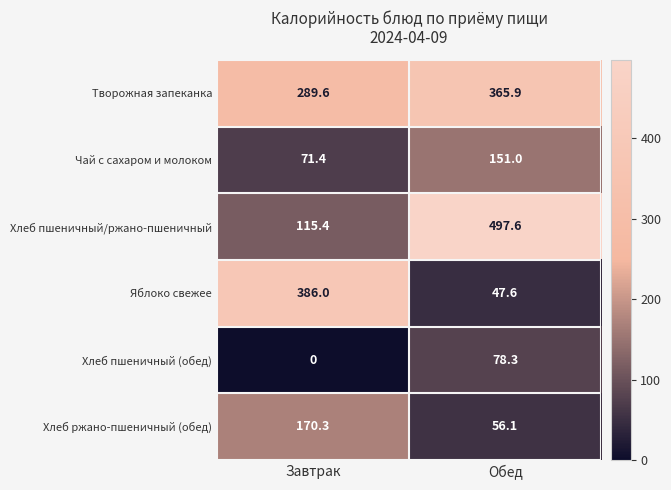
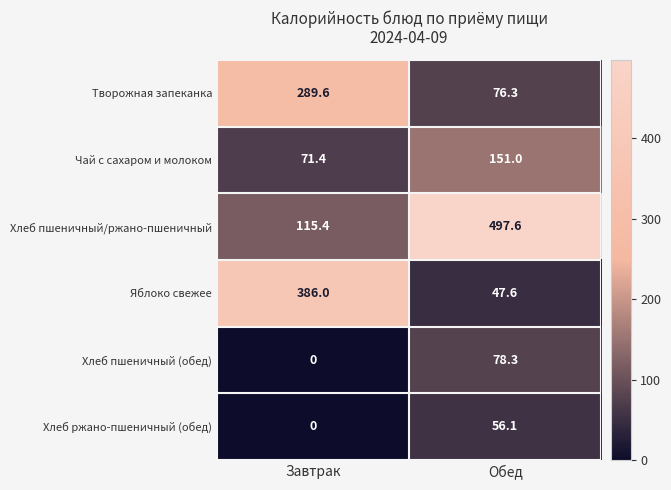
  {
    "Творожная запеканка": {
      "Завтрак": 289.6,
-     "Обед": 365.9
+     "Обед": 76.3
    },
    "Чай с сахаром и молоком": {
      "Завтрак": 71.4,
      "Обед": 151.0
    },
    "Хлеб пшеничный/ржано-пшеничный": {
      "Завтрак": 115.4,
      "Обед": 497.6
    },
    "Яблоко свежее": {
      "Завтрак": 386.0,
      "Обед": 47.6
    },
    "Хлеб пшеничный (обед)": {
      "Завтрак": 0,
      "Обед": 78.3
    },
    "Хлеб ржано-пшеничный (обед)": {
-     "Завтрак": 170.3,
+     "Завтрак": 0,
      "Обед": 56.1
    }
  }
